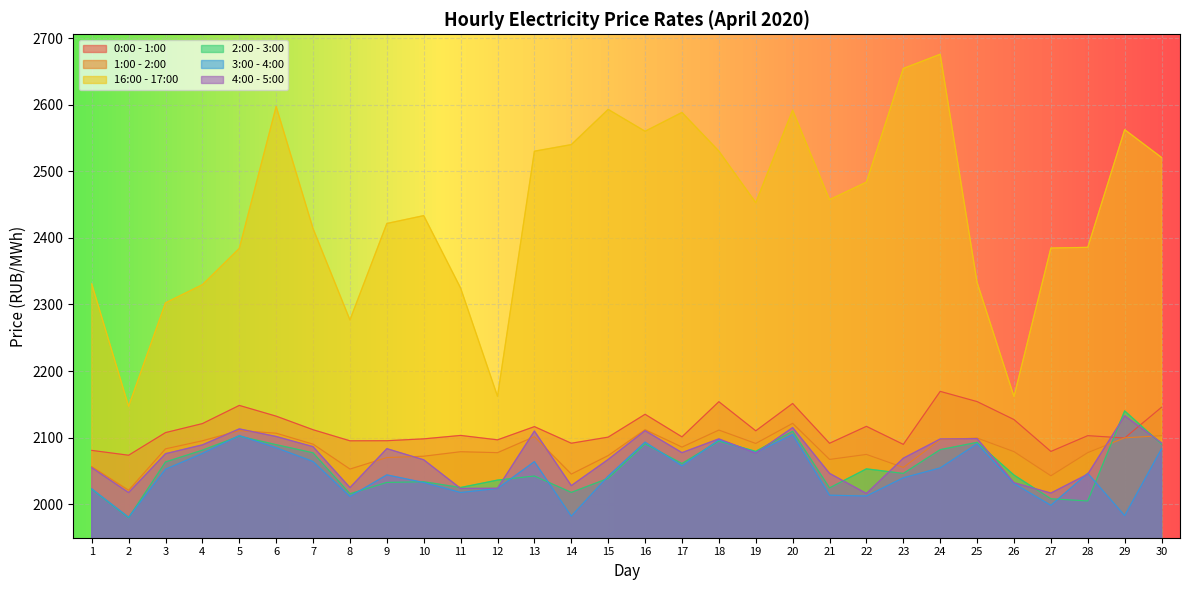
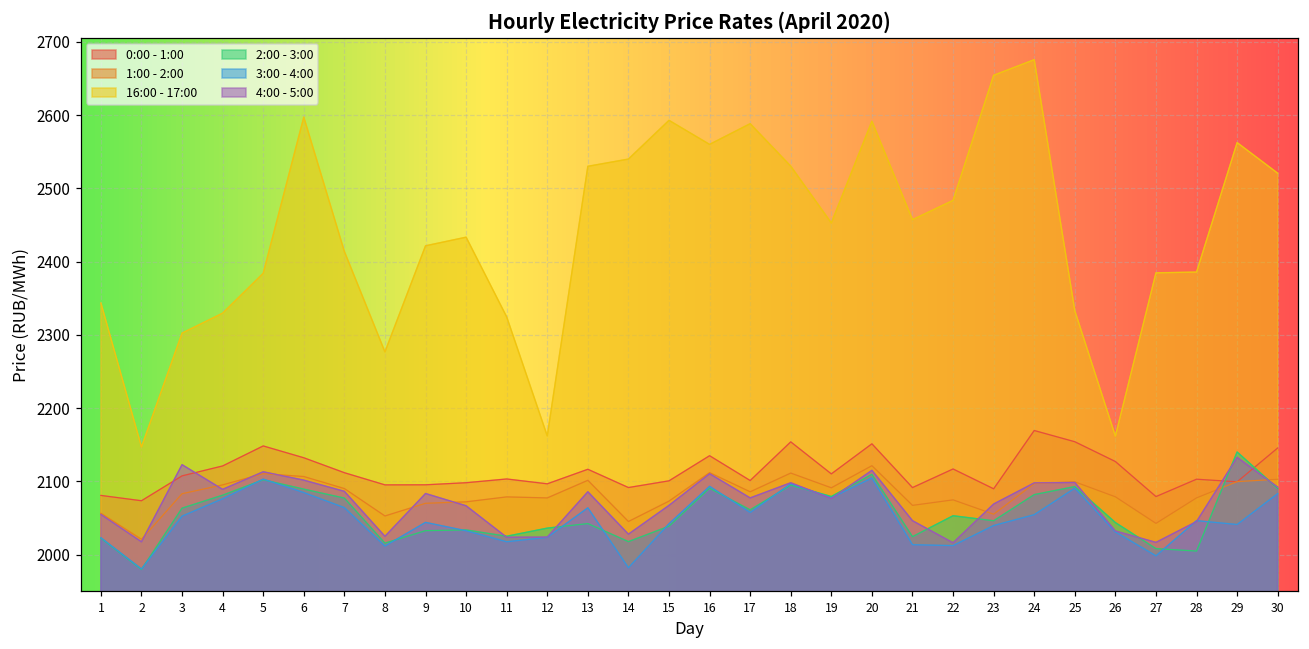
  {
    "16:00 - 17:00": {
-     "1": 2330,
+     "1": 2340,
      "2": 2150,
      "3": 2300,
      "4": 2330,
      "5": 2380,
      "6": 2600,
      "7": 2410,
      "8": 2280,
      "9": 2420,
      "10": 2430,
      "11": 2320,
      "12": 2160,
      "13": 2530,
      "14": 2540,
      "15": 2590,
      "16": 2560,
      "17": 2590,
      "18": 2530,
      "19": 2450,
      "20": 2590,
      "21": 2460,
      "22": 2480,
      "23": 2650,
      "24": 2680,
      "25": 2330,
      "26": 2160,
      "27": 2380,
      "28": 2390,
      "29": 2560,
      "30": 2520
    },
    "2:00 - 3:00": {
      "3": 2060,
      "4": 2080,
      "6": 2090,
      "7": 2080,
      "8": 2020,
      "9": 2030,
      "12": 2040,
      "13": 2040,
      "14": 2020,
      "20": 2110,
      "21": 2020,
      "22": 2050,
      "23": 2050,
      "24": 2080,
      "26": 2040,
      "27": 2010,
      "28": 2000,
      "29": 2140
    },
    "3:00 - 4:00": {
      "3": 2050,
      "4": 2080,
      "6": 2080,
      "7": 2060,
      "8": 2010,
      "9": 2040,
      "11": 2020,
      "13": 2060,
      "14": 1980,
      "20": 2100,
      "21": 2010,
      "23": 2040,
      "24": 2050,
      "27": 2000,
-     "29": 1980,
+     "29": 2040,
      "30": 2080
    },
    "4:00 - 5:00": {
-     "3": 2080,
+     "3": 2120,
      "4": 2090,
      "6": 2100,
      "7": 2090,
      "8": 2020,
      "9": 2080,
      "10": 2070,
-     "13": 2110,
+     "13": 2090,
      "14": 2030,
      "15": 2070,
      "17": 2080,
      "20": 2120,
      "21": 2050,
      "23": 2070,
      "27": 2020,
      "29": 2130
    }
  }
